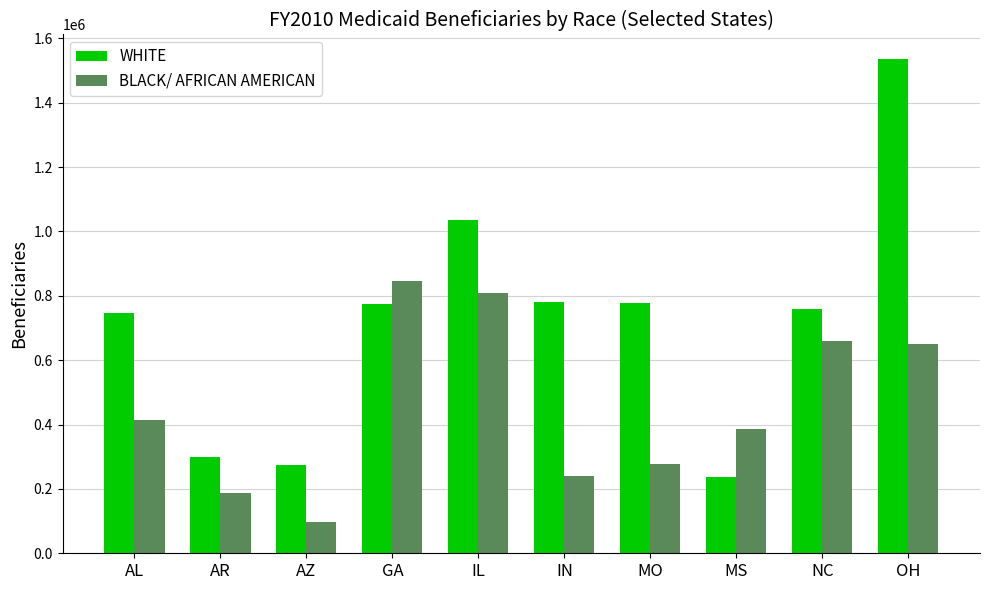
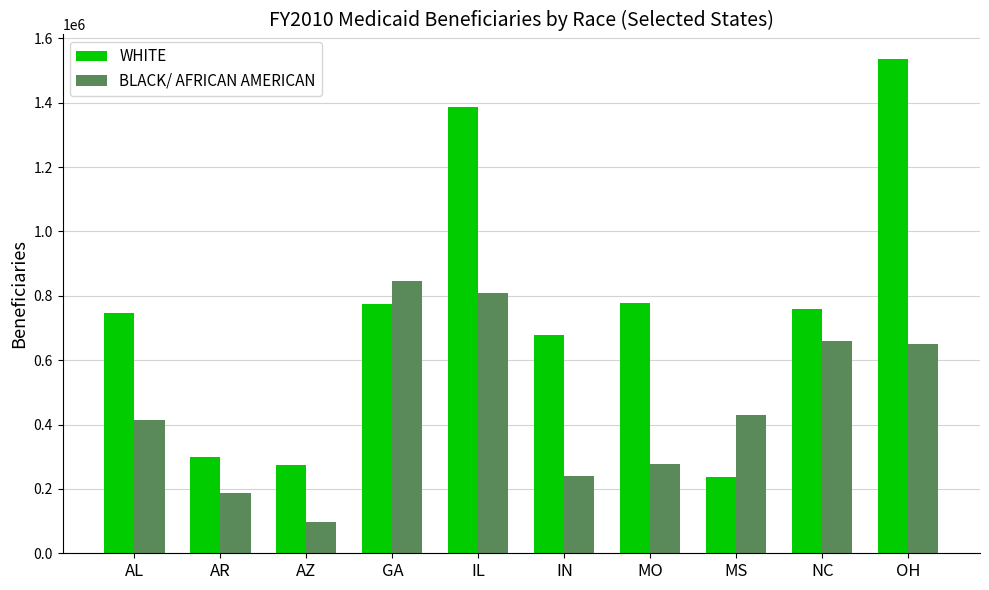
  {
    "WHITE": {
      "AL": 750000,
      "AR": 300000,
      "AZ": 270000,
      "GA": 770000,
-     "IL": 1030000,
-     "IN": 780000,
+     "IL": 1390000,
+     "IN": 680000,
      "MO": 780000,
      "MS": 240000,
      "NC": 760000,
      "OH": 1540000
    },
    "BLACK/ AFRICAN AMERICAN": {
      "AL": 410000,
      "AR": 190000,
      "AZ": 100000,
      "GA": 850000,
      "IL": 810000,
      "IN": 240000,
      "MO": 280000,
-     "MS": 390000,
+     "MS": 430000,
      "NC": 660000,
      "OH": 650000
    }
  }
